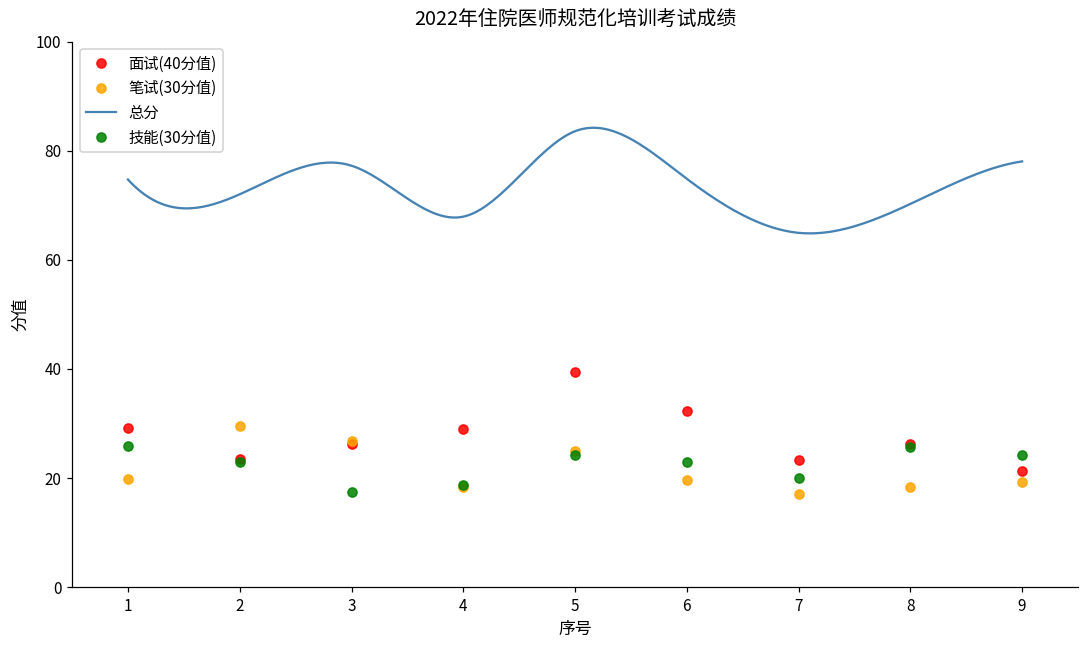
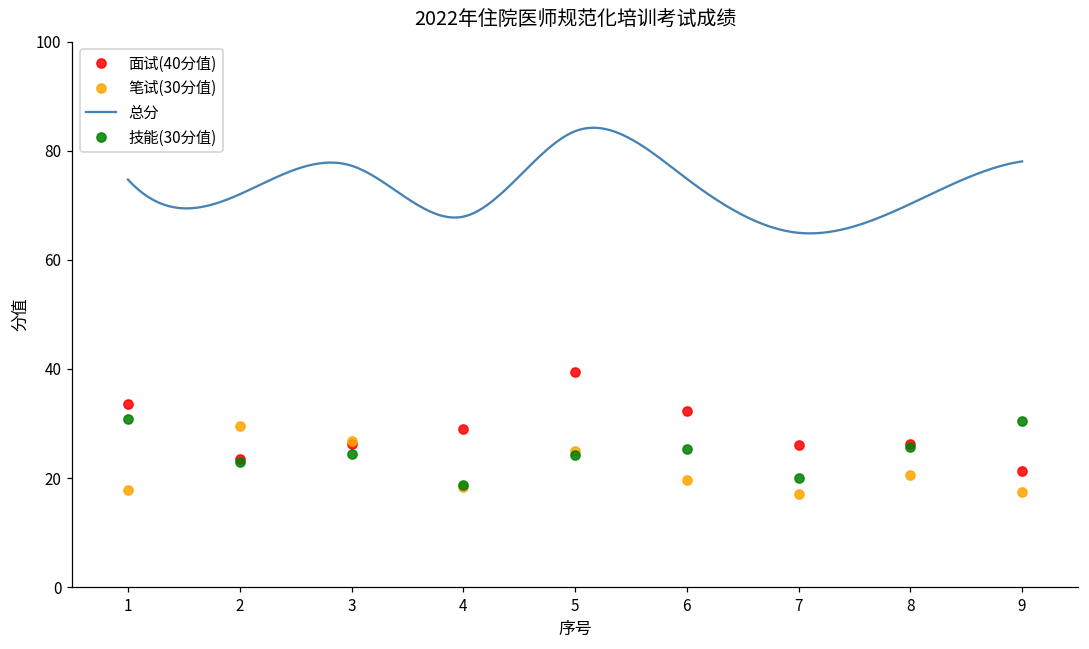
  {
    "面试(40分值)": {
-     "1": 29,
+     "1": 34,
      "2": 24,
      "3": 26,
      "4": 29,
      "5": 39,
      "6": 32,
-     "7": 23,
+     "7": 26,
      "9": 21
    },
    "笔试(30分值)": {
-     "1": 20,
+     "1": 18,
      "2": 30,
      "3": 27,
      "5": 25,
      "6": 20,
      "7": 17,
-     "8": 18,
-     "9": 19
+     "8": 21,
+     "9": 18
    },
    "总分": {
      "1": 75,
      "9": 78
    },
    "技能(30分值)": {
-     "1": 26,
+     "1": 31,
      "2": 23,
-     "3": 18,
+     "3": 24,
      "5": 24,
-     "6": 23,
+     "6": 25,
      "7": 20,
-     "9": 24
+     "9": 30
    }
  }
